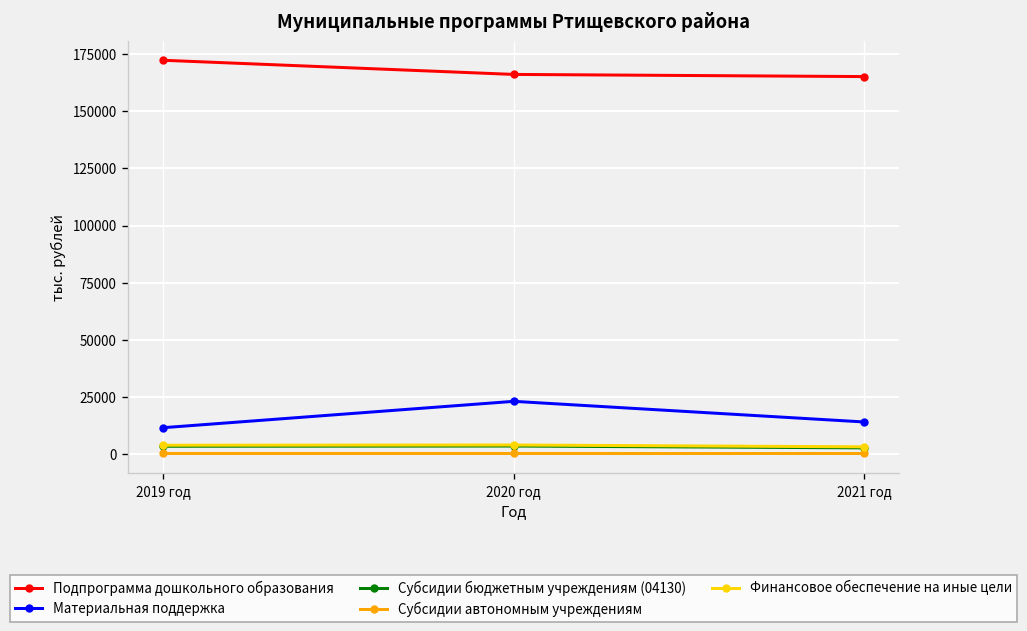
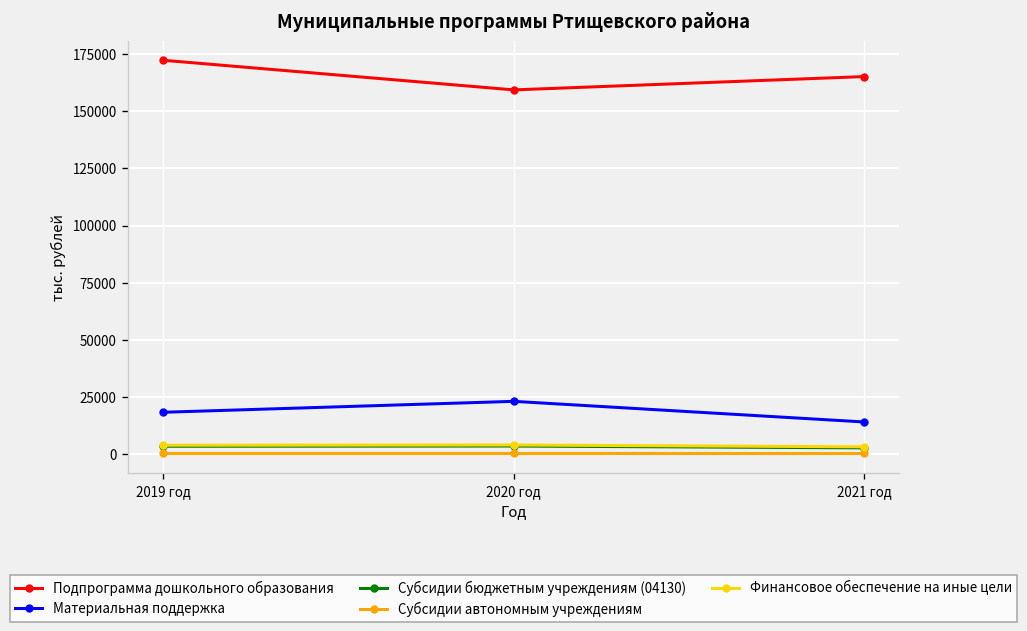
  {
    "Подпрограмма дошкольного образования": {
      "2019 год": 172000,
-     "2020 год": 166000,
+     "2020 год": 159000,
      "2021 год": 165000
    },
    "Материальная поддержка": {
-     "2019 год": 12000,
+     "2019 год": 18000,
      "2020 год": 23000,
      "2021 год": 14000
    }
  }
